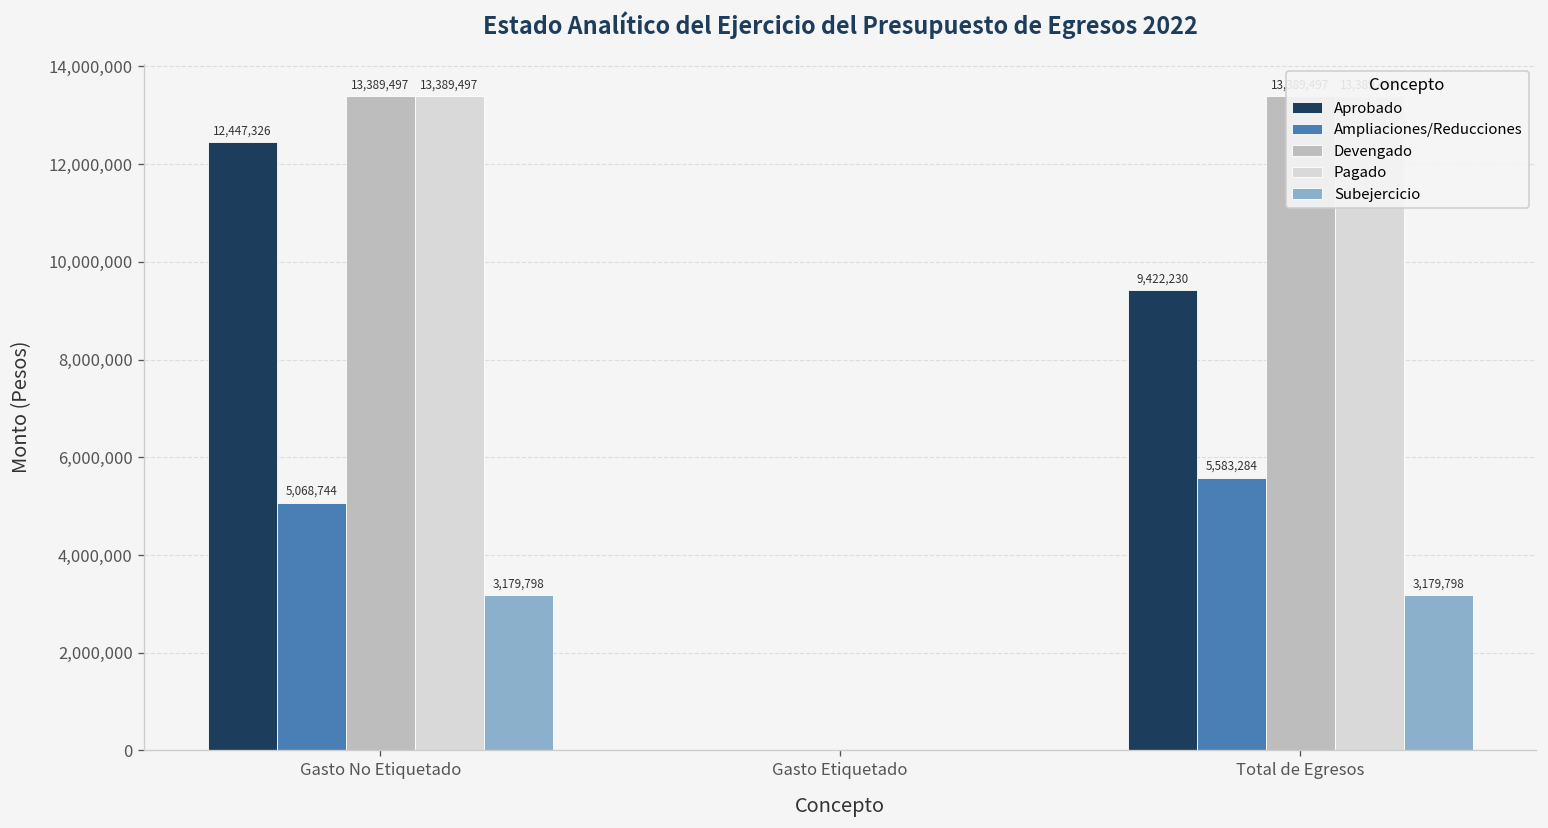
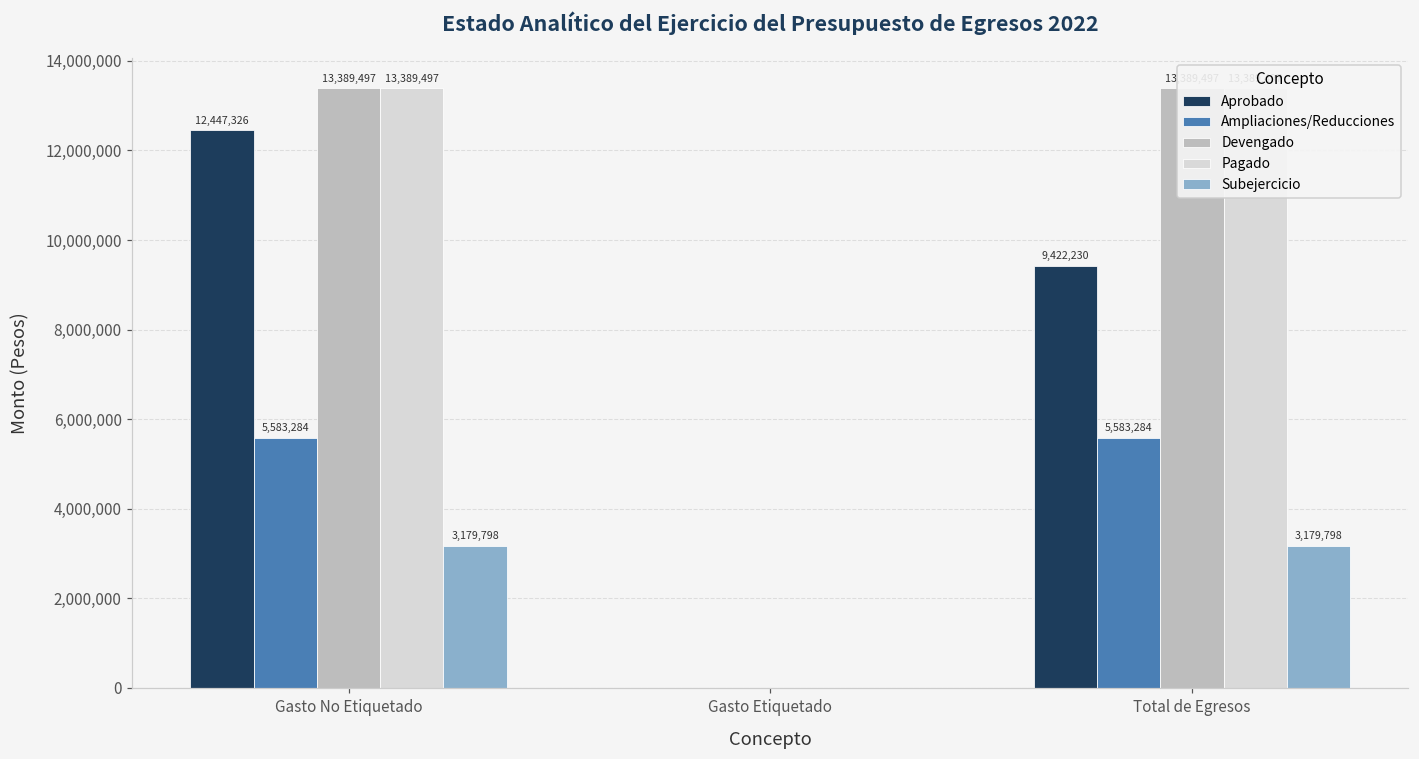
  {
    "Aprobado": {
      "Gasto No Etiquetado": "12,447,326",
      "Total de Egresos": "9,422,230"
    },
    "Ampliaciones/Reducciones": {
-     "Gasto No Etiquetado": "5,068,744",
+     "Gasto No Etiquetado": "5,583,284",
      "Total de Egresos": "5,583,284"
    }
  }
